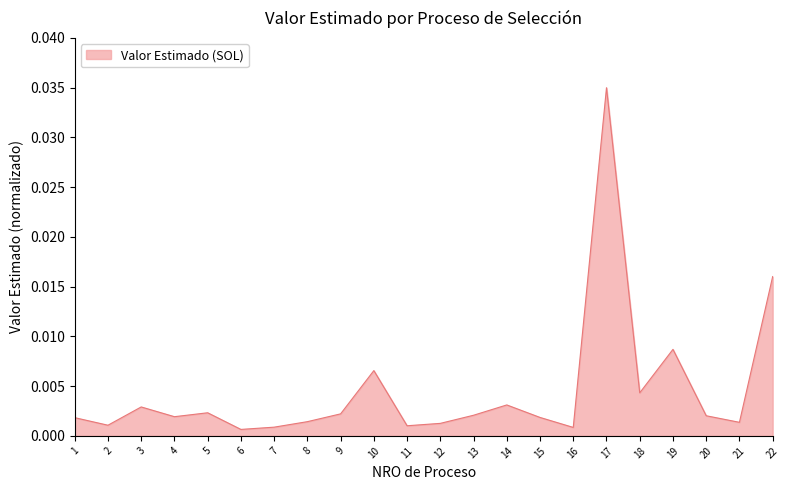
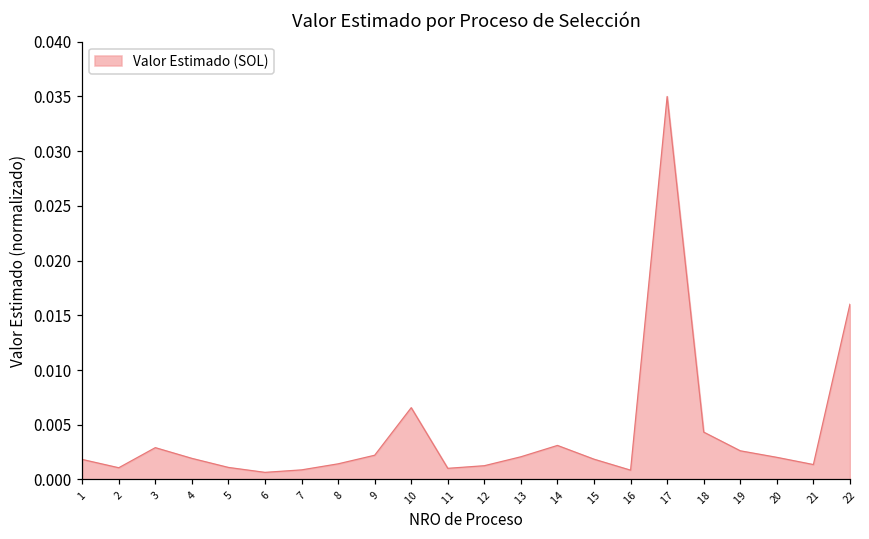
  {
    "1": 0.002,
    "2": 0.001,
    "3": 0.003,
    "4": 0.002,
-   "5": 0.002,
+   "5": 0.001,
    "6": 0.001,
    "7": 0.001,
    "8": 0.001,
    "9": 0.002,
    "10": 0.007,
    "11": 0.001,
    "12": 0.001,
    "13": 0.002,
    "14": 0.003,
    "15": 0.002,
    "16": 0.001,
    "17": 0.035,
    "18": 0.004,
-   "19": 0.009,
+   "19": 0.003,
    "20": 0.002,
    "21": 0.001,
    "22": 0.016
  }
